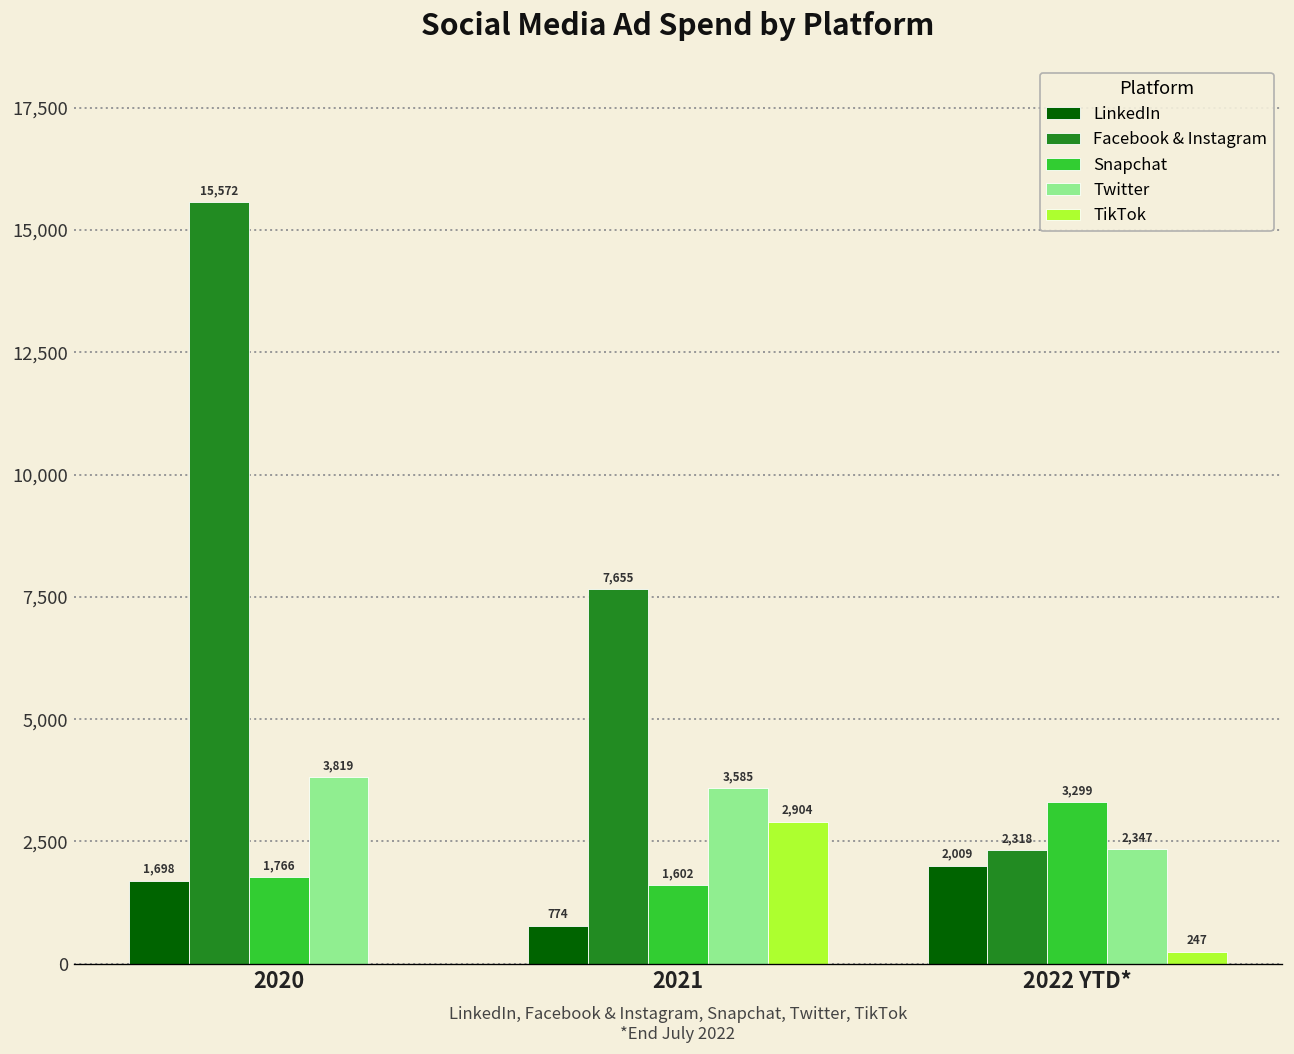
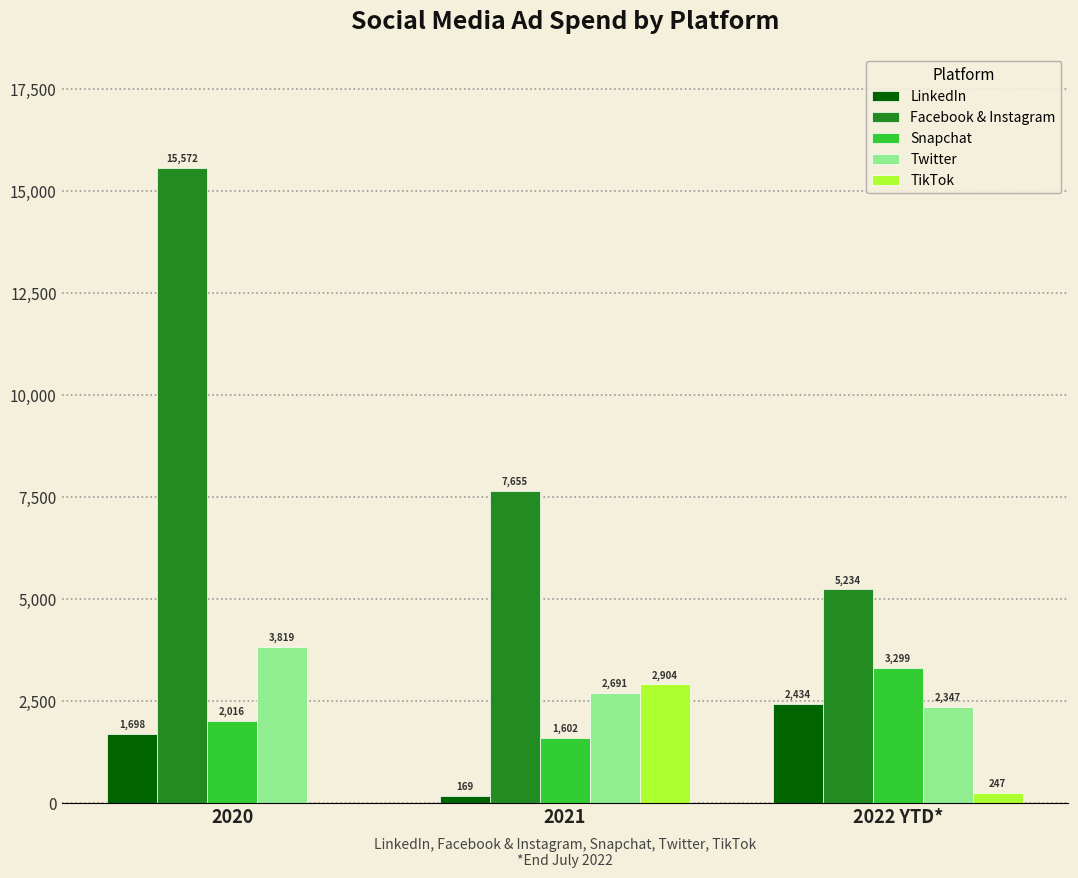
  {
    "LinkedIn": {
      "2020": "1,698",
-     "2021": "774",
-     "2022 YTD*": "2,009"
+     "2021": "169",
+     "2022 YTD*": "2,434"
    },
    "Facebook & Instagram": {
      "2020": "15,572",
      "2021": "7,655",
-     "2022 YTD*": "2,318"
+     "2022 YTD*": "5,234"
    },
    "Snapchat": {
-     "2020": "1,766",
+     "2020": "2,016",
      "2021": "1,602",
      "2022 YTD*": "3,299"
    },
    "Twitter": {
      "2020": "3,819",
-     "2021": "3,585",
+     "2021": "2,691",
      "2022 YTD*": "2,347"
    },
    "TikTok": {
      "2021": "2,904",
      "2022 YTD*": "247"
    }
  }
